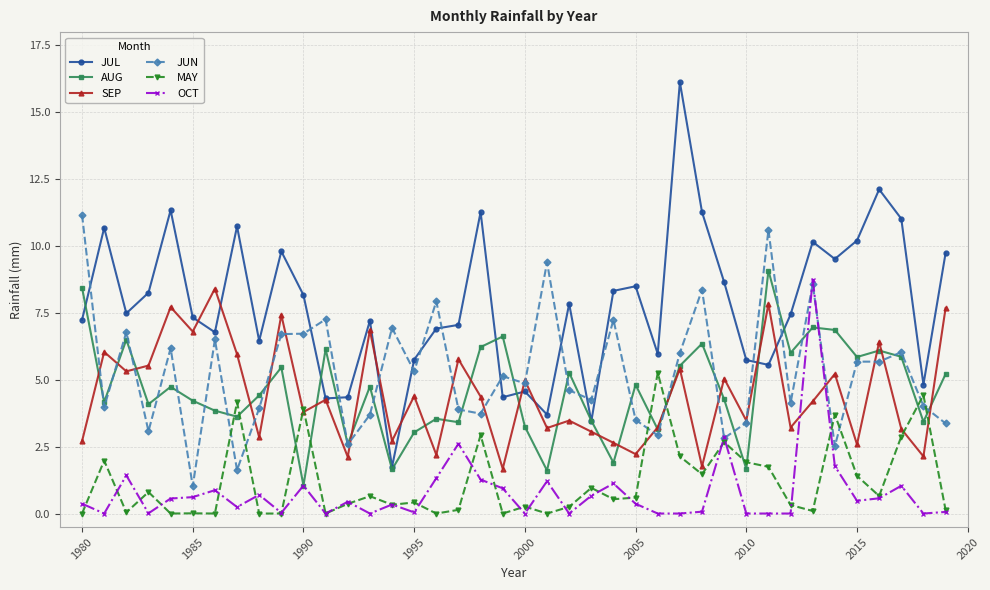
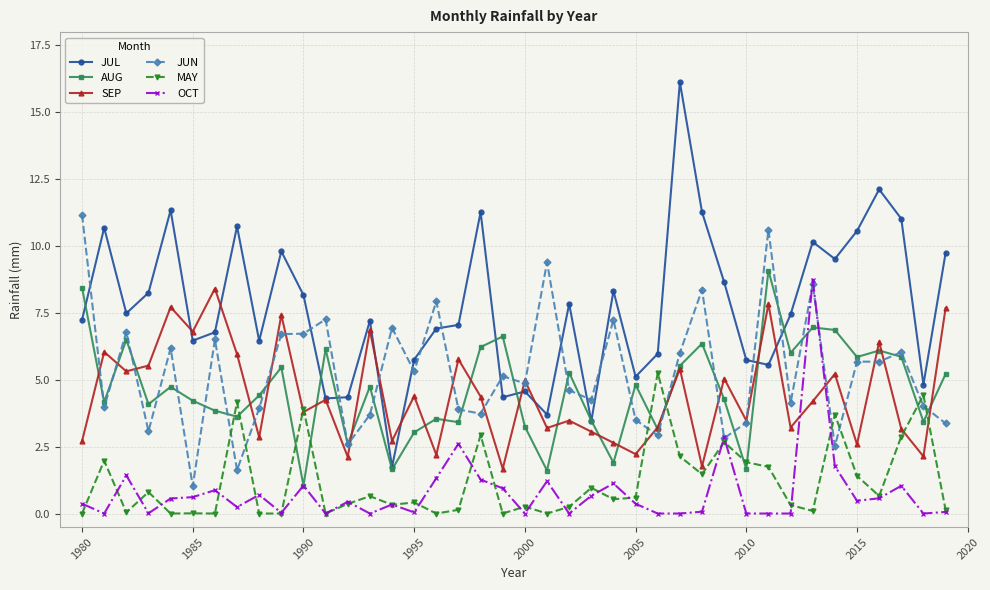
  {
    "JUL": {
      "1980": 7.2,
-     "1985": 7.3,
+     "1985": 6.5,
      "1990": 8.2,
      "1995": 5.8,
      "2000": 4.6,
-     "2005": 8.5,
+     "2005": 5.1,
      "2010": 5.7,
-     "2015": 10.2
+     "2015": 10.6
    },
    "SEP": {
      "1980": 2.7,
      "1985": 6.8,
      "1990": 3.8,
      "1995": 4.4,
      "2000": 5.0,
      "2005": 2.2,
      "2015": 2.6
    },
    "JUN": {
      "1980": 11.2,
      "1985": 1.0,
      "1990": 6.7,
      "1995": 5.3,
      "2000": 4.9,
      "2005": 3.5,
      "2015": 5.7
    },
    "OCT": {
      "1980": 0.4,
      "1985": 0.6,
      "1995": 0.1,
      "2000": 0.0,
      "2005": 0.4,
      "2010": 0.0,
      "2015": 0.5
    }
  }
